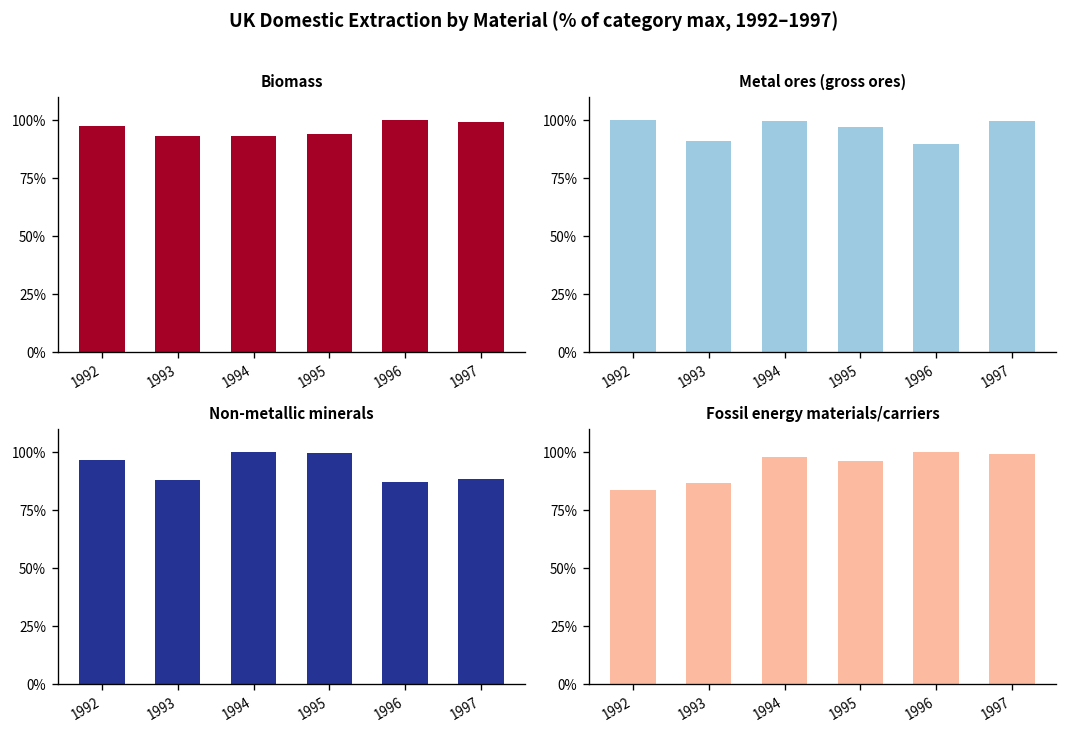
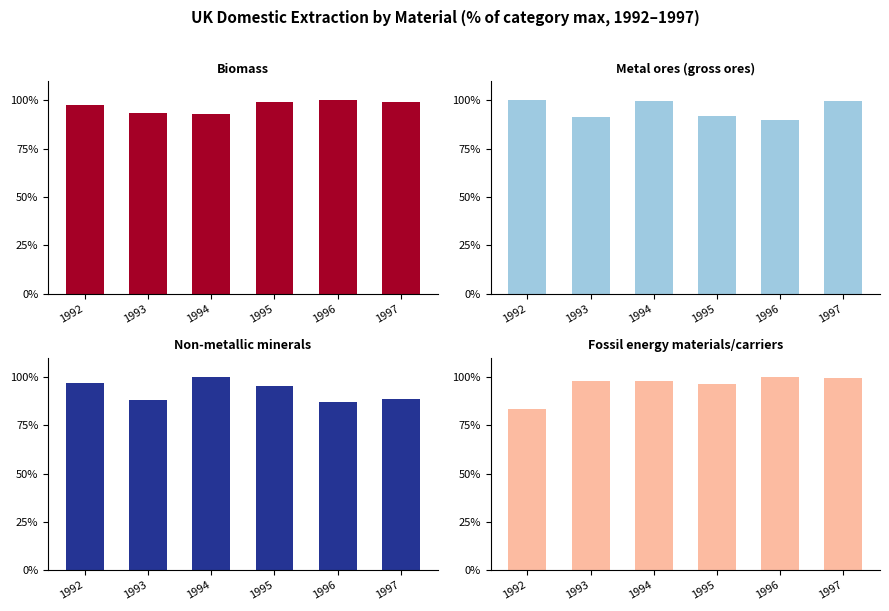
  {
    "Biomass": {
      "1992": "97%",
      "1993": "93%",
      "1994": "93%",
-     "1995": "94%",
+     "1995": "99%",
      "1996": "100%",
      "1997": "99%"
    },
    "Metal ores (gross ores)": {
      "1992": "100%",
      "1993": "91%",
      "1994": "99%",
-     "1995": "97%",
+     "1995": "92%",
      "1996": "90%",
      "1997": "100%"
    },
    "Non-metallic minerals": {
      "1992": "97%",
      "1993": "88%",
      "1994": "100%",
-     "1995": "99%",
+     "1995": "95%",
      "1996": "87%",
      "1997": "88%"
    },
    "Fossil energy materials/carriers": {
      "1992": "84%",
-     "1993": "87%",
+     "1993": "98%",
      "1994": "98%",
      "1995": "96%",
      "1996": "100%",
      "1997": "99%"
    }
  }
